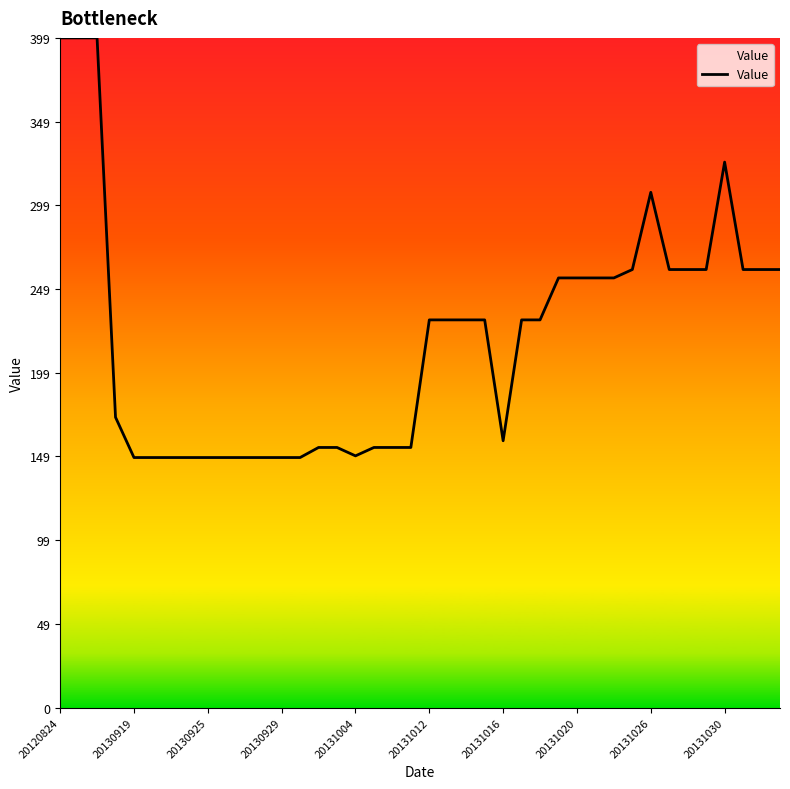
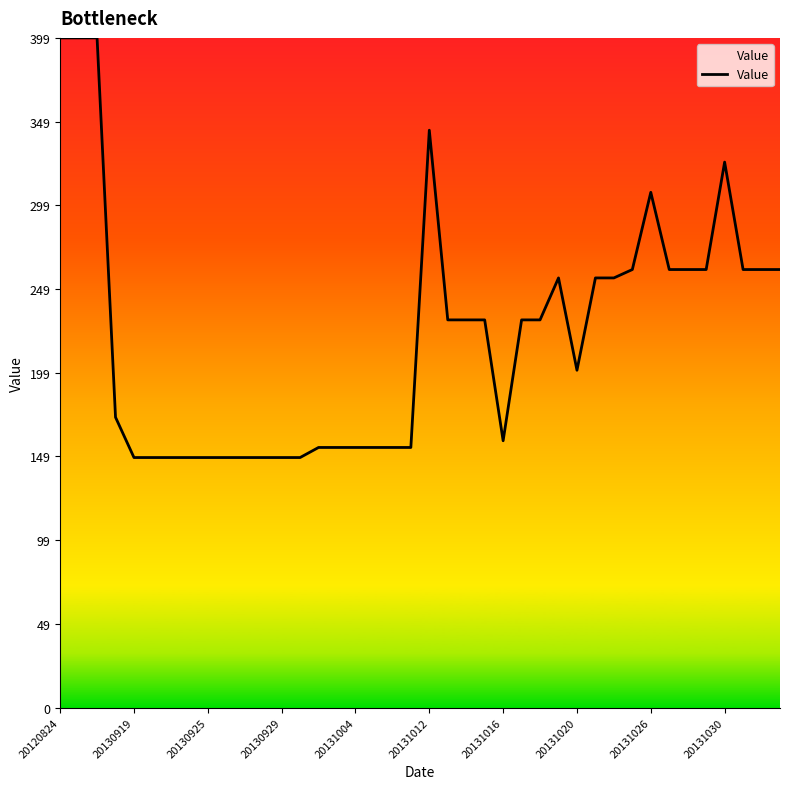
  {
    "20120824": 399,
    "20130919": 149,
    "20130925": 149,
    "20130929": 149,
-   "20131004": 150,
-   "20131012": 231,
+   "20131004": 155,
+   "20131012": 344,
    "20131016": 159,
-   "20131020": 256,
+   "20131020": 201,
    "20131026": 307,
    "20131030": 325
  }
